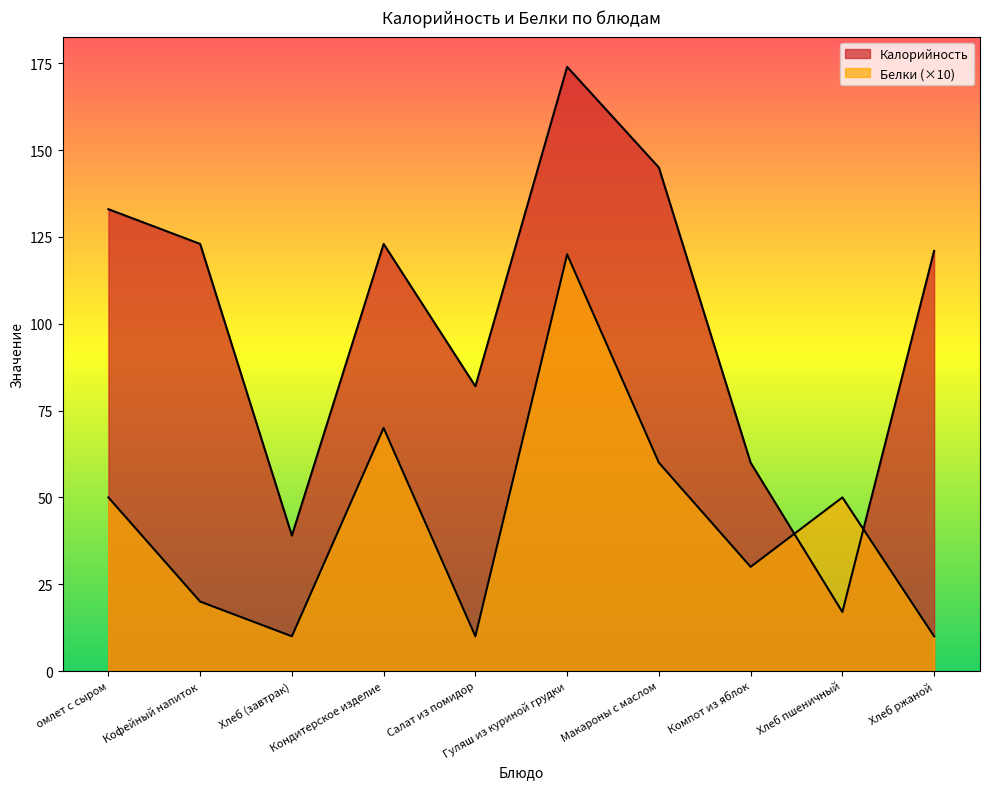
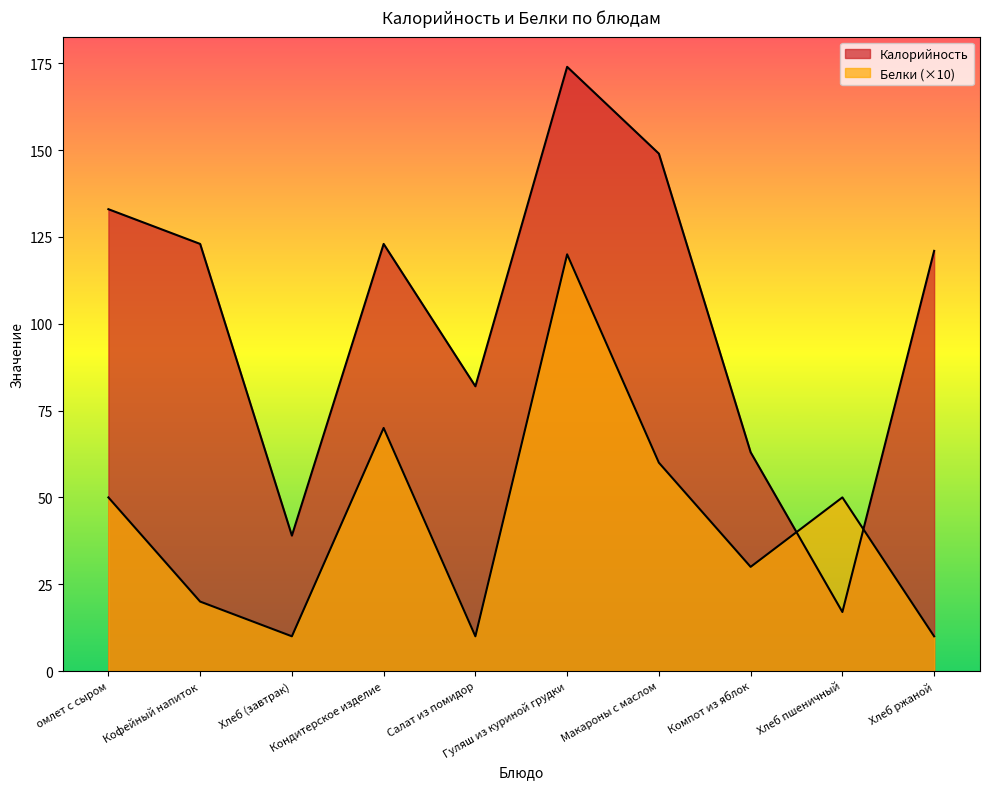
  {
    "Калорийность": {
      "омлет с сыром": 133,
      "Кофейный напиток": 123,
      "Хлеб (завтрак)": 39,
      "Кондитерское изделие": 123,
      "Салат из помидор": 82,
      "Гуляш из куриной грудки": 174,
-     "Макароны с маслом": 145,
-     "Компот из яблок": 60,
+     "Макароны с маслом": 149,
+     "Компот из яблок": 63,
      "Хлеб пшеничный": 17,
      "Хлеб ржаной": 121
    },
    "Белки (×10)": {
      "омлет с сыром": 50,
      "Кофейный напиток": 20,
      "Хлеб (завтрак)": 10,
      "Кондитерское изделие": 70,
      "Салат из помидор": 10,
      "Гуляш из куриной грудки": 120,
      "Макароны с маслом": 60,
      "Компот из яблок": 30,
      "Хлеб пшеничный": 50,
      "Хлеб ржаной": 10
    }
  }
